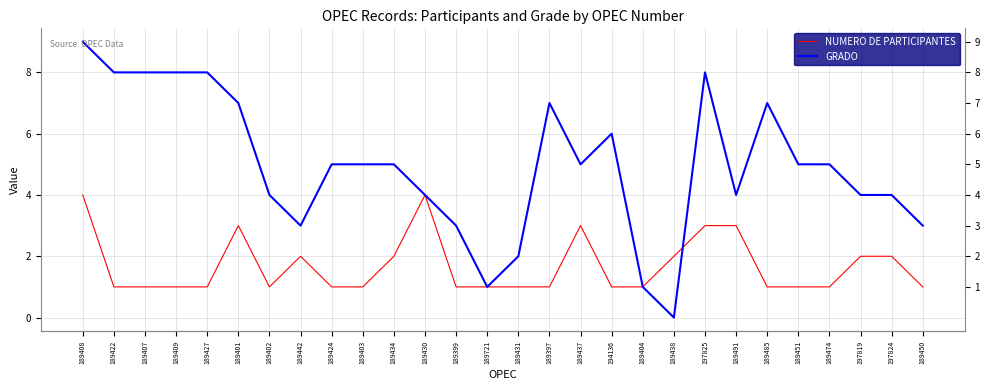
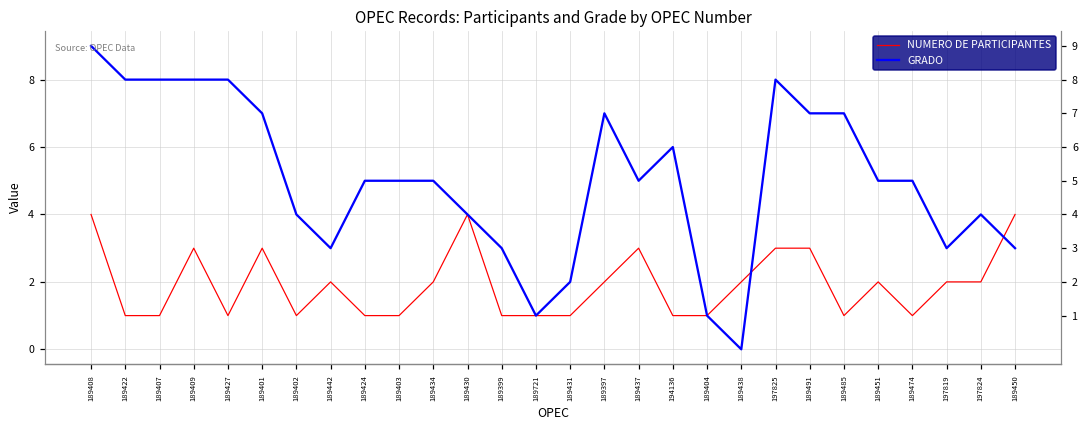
  {
    "NUMERO DE PARTICIPANTES": {
      "189408": 4,
      "189422": 1,
      "189407": 1,
-     "189409": 1,
+     "189409": 3,
      "189427": 1,
      "189401": 3,
      "189402": 1,
      "189442": 2,
      "189424": 1,
      "189403": 1,
      "189434": 2,
      "189399": 1,
      "189431": 1,
-     "189397": 1,
+     "189397": 2,
      "189437": 3,
      "194136": 1,
      "189438": 2,
      "197825": 3,
      "189491": 3,
      "189485": 1,
-     "189451": 1,
+     "189451": 2,
      "189474": 1,
      "197819": 2,
      "197824": 2,
-     "189450": 1
+     "189450": 4
    },
    "GRADO": {
      "189408": 9,
      "189422": 8,
      "189407": 8,
      "189409": 8,
      "189427": 8,
      "189401": 7,
      "189402": 4,
      "189442": 3,
      "189424": 5,
      "189403": 5,
      "189434": 5,
      "189399": 3,
      "189431": 2,
      "189397": 7,
      "189437": 5,
      "194136": 6,
      "189438": 0,
      "197825": 8,
-     "189491": 4,
+     "189491": 7,
      "189485": 7,
      "189451": 5,
      "189474": 5,
-     "197819": 4,
+     "197819": 3,
      "197824": 4,
      "189450": 3
    }
  }
